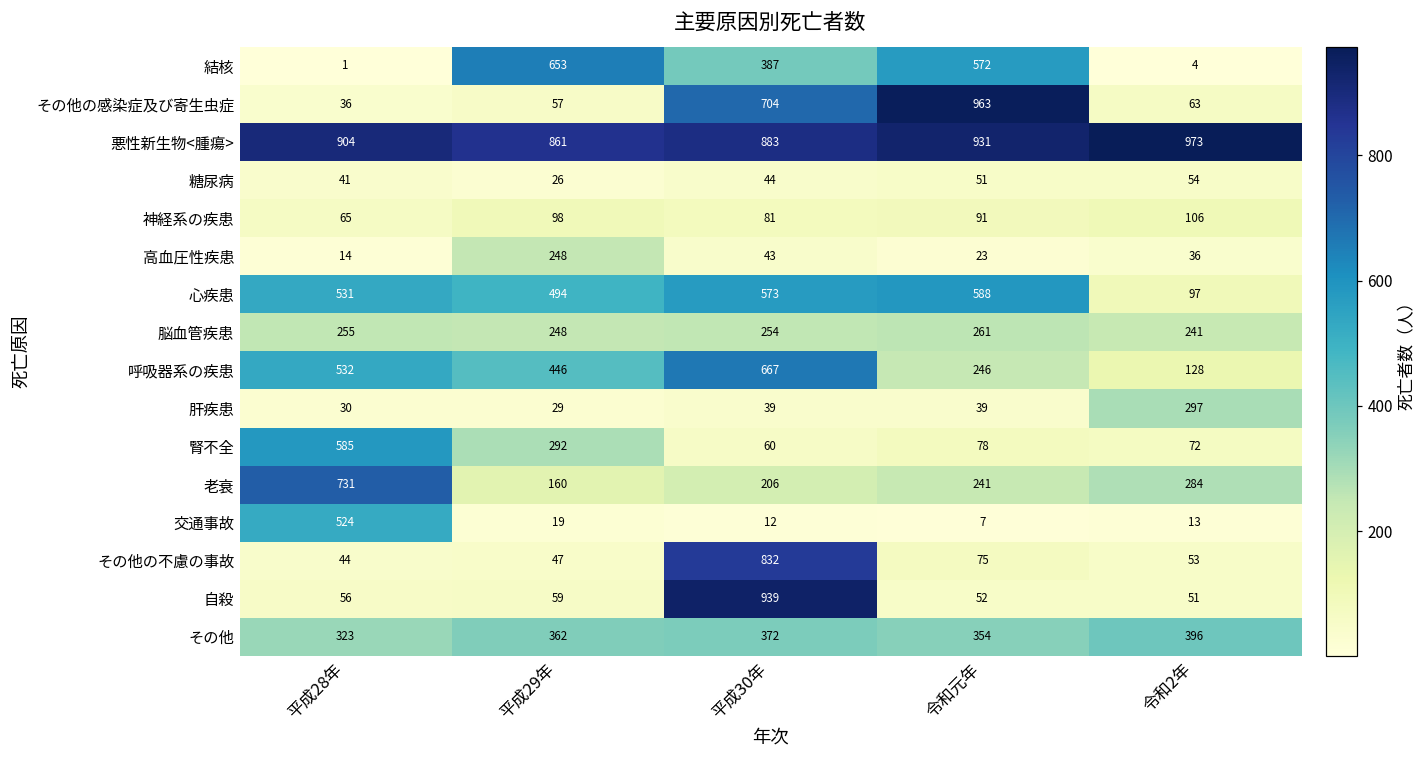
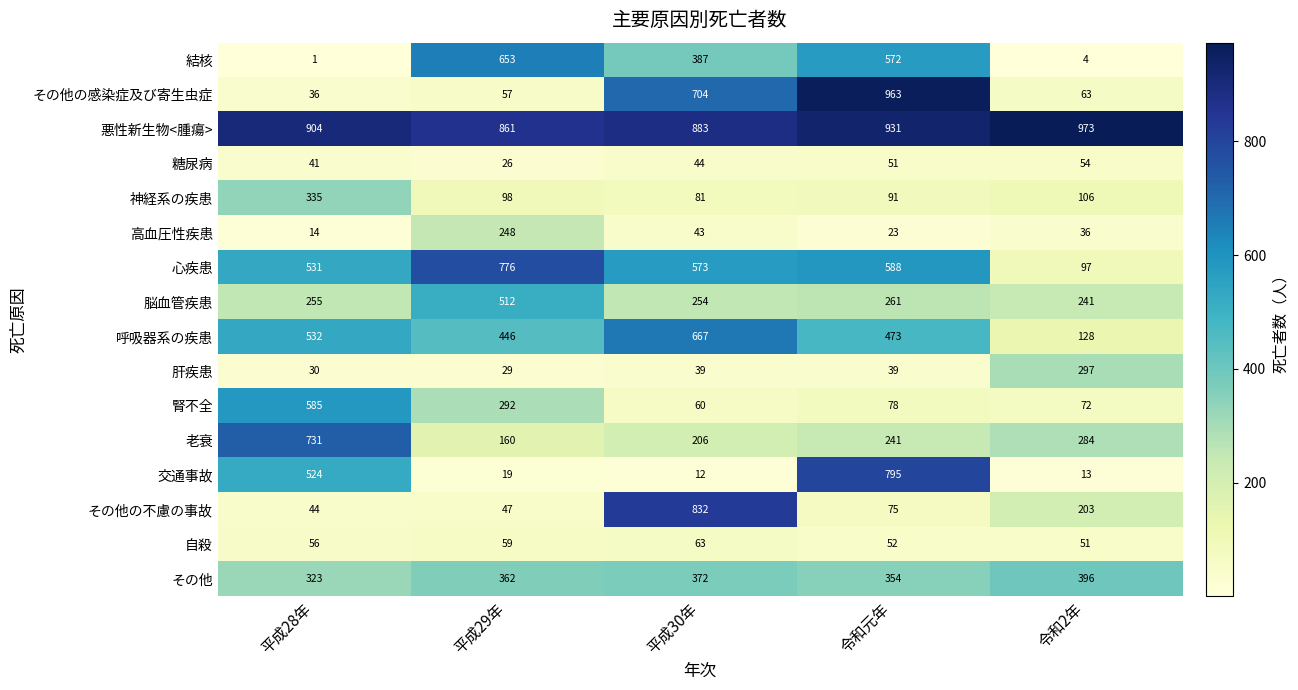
  {
    "結核": {
      "平成28年": 1,
      "平成29年": 653,
      "平成30年": 387,
      "令和元年": 572,
      "令和2年": 4
    },
    "その他の感染症及び寄生虫症": {
      "平成28年": 36,
      "平成29年": 57,
      "平成30年": 704,
      "令和元年": 963,
      "令和2年": 63
    },
    "悪性新生物<腫瘍>": {
      "平成28年": 904,
      "平成29年": 861,
      "平成30年": 883,
      "令和元年": 931,
      "令和2年": 973
    },
    "糖尿病": {
      "平成28年": 41,
      "平成29年": 26,
      "平成30年": 44,
      "令和元年": 51,
      "令和2年": 54
    },
    "神経系の疾患": {
-     "平成28年": 65,
+     "平成28年": 335,
      "平成29年": 98,
      "平成30年": 81,
      "令和元年": 91,
      "令和2年": 106
    },
    "高血圧性疾患": {
      "平成28年": 14,
      "平成29年": 248,
      "平成30年": 43,
      "令和元年": 23,
      "令和2年": 36
    },
    "心疾患": {
      "平成28年": 531,
-     "平成29年": 494,
+     "平成29年": 776,
      "平成30年": 573,
      "令和元年": 588,
      "令和2年": 97
    },
    "脳血管疾患": {
      "平成28年": 255,
-     "平成29年": 248,
+     "平成29年": 512,
      "平成30年": 254,
      "令和元年": 261,
      "令和2年": 241
    },
    "呼吸器系の疾患": {
      "平成28年": 532,
      "平成29年": 446,
      "平成30年": 667,
-     "令和元年": 246,
+     "令和元年": 473,
      "令和2年": 128
    },
    "肝疾患": {
      "平成28年": 30,
      "平成29年": 29,
      "平成30年": 39,
      "令和元年": 39,
      "令和2年": 297
    },
    "腎不全": {
      "平成28年": 585,
      "平成29年": 292,
      "平成30年": 60,
      "令和元年": 78,
      "令和2年": 72
    },
    "老衰": {
      "平成28年": 731,
      "平成29年": 160,
      "平成30年": 206,
      "令和元年": 241,
      "令和2年": 284
    },
    "交通事故": {
      "平成28年": 524,
      "平成29年": 19,
      "平成30年": 12,
-     "令和元年": 7,
+     "令和元年": 795,
      "令和2年": 13
    },
    "その他の不慮の事故": {
      "平成28年": 44,
      "平成29年": 47,
      "平成30年": 832,
      "令和元年": 75,
-     "令和2年": 53
+     "令和2年": 203
    },
    "自殺": {
      "平成28年": 56,
      "平成29年": 59,
-     "平成30年": 939,
+     "平成30年": 63,
      "令和元年": 52,
      "令和2年": 51
    },
    "その他": {
      "平成28年": 323,
      "平成29年": 362,
      "平成30年": 372,
      "令和元年": 354,
      "令和2年": 396
    }
  }
